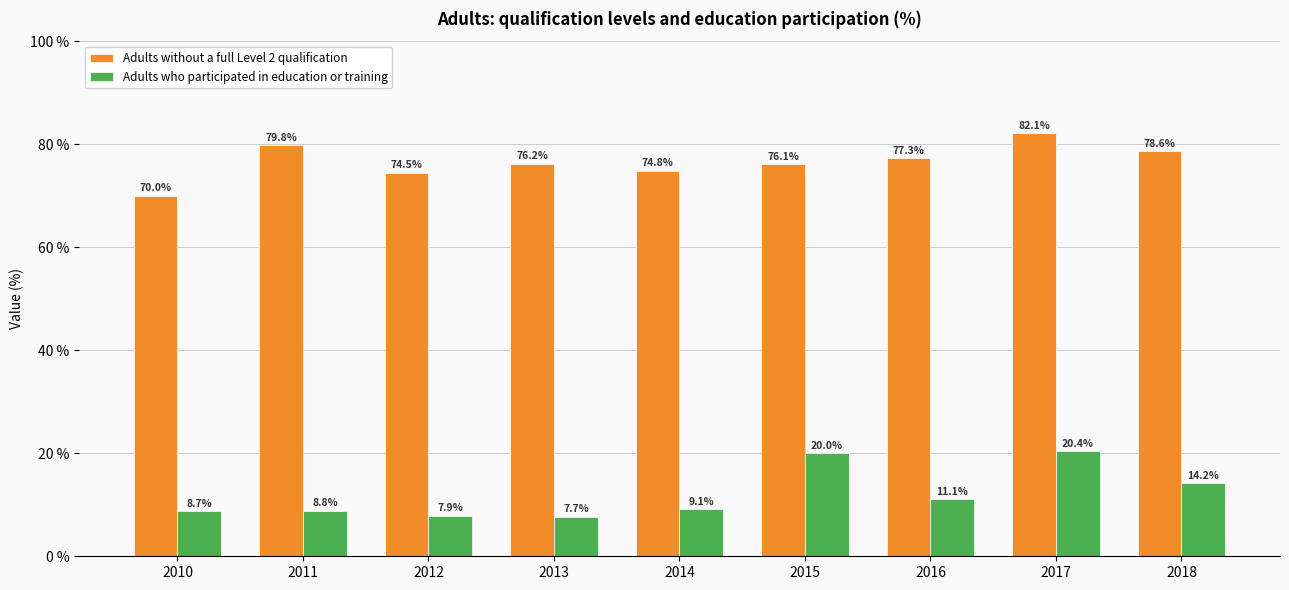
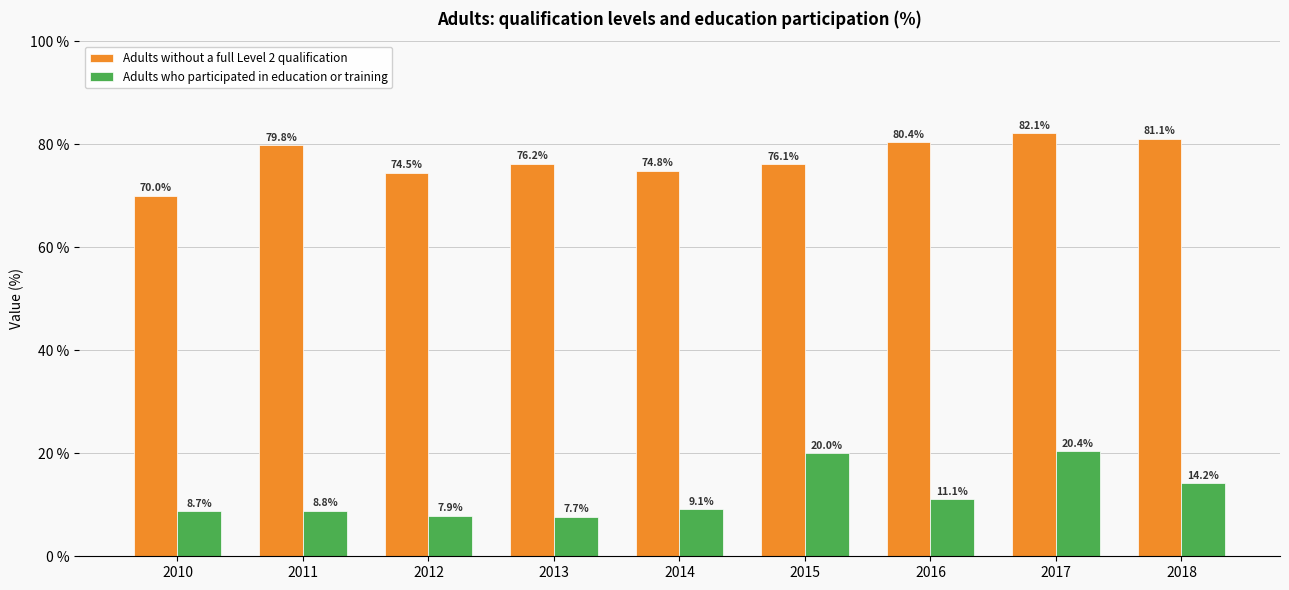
  {
    "Adults without a full Level 2 qualification": {
      "2010": "70.0%",
      "2011": "79.8%",
      "2012": "74.5%",
      "2013": "76.2%",
      "2014": "74.8%",
      "2015": "76.1%",
-     "2016": "77.3%",
+     "2016": "80.4%",
      "2017": "82.1%",
-     "2018": "78.6%"
+     "2018": "81.1%"
    },
    "Adults who participated in education or training": {
      "2010": "8.7%",
      "2011": "8.8%",
      "2012": "7.9%",
      "2013": "7.7%",
      "2014": "9.1%",
      "2015": "20.0%",
      "2016": "11.1%",
      "2017": "20.4%",
      "2018": "14.2%"
    }
  }
